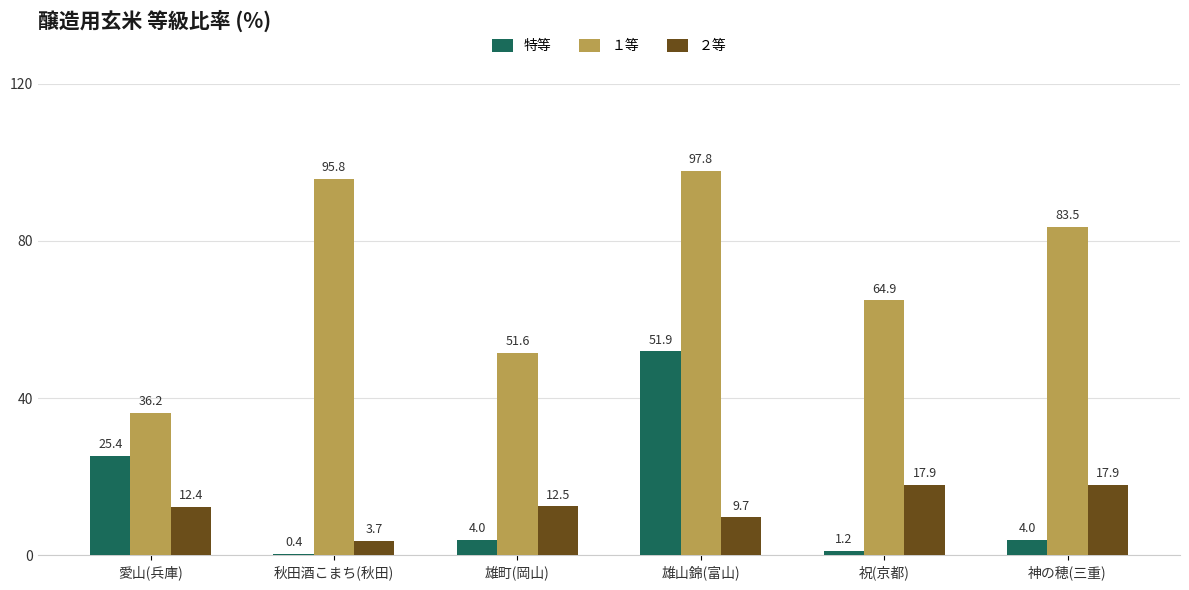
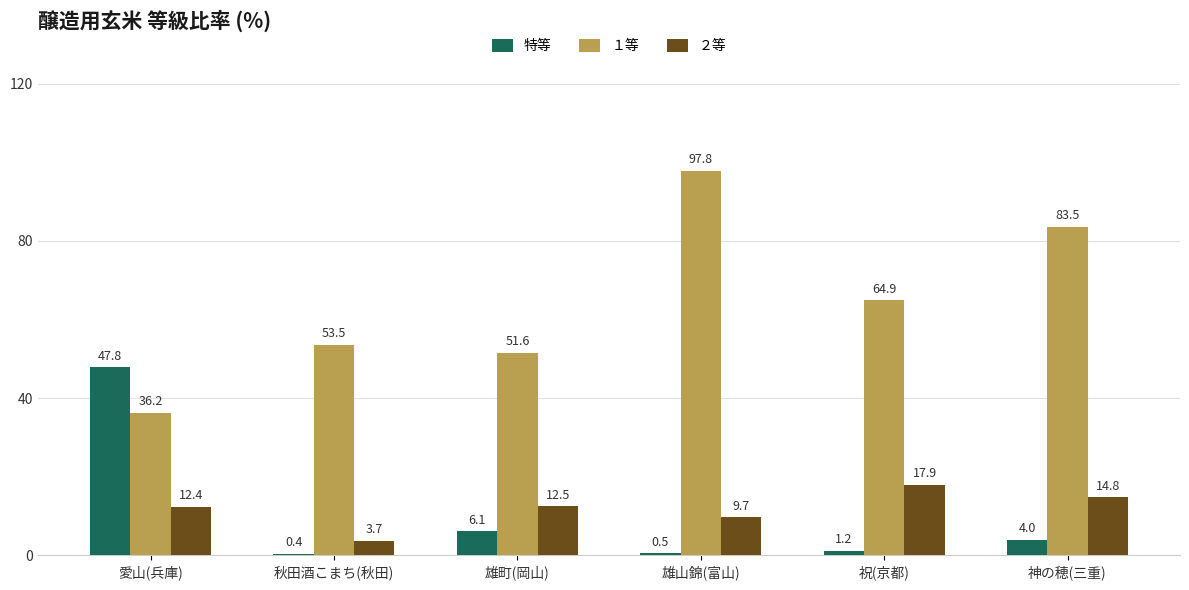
  {
    "特等": {
-     "愛山(兵庫)": 25.4,
+     "愛山(兵庫)": 47.8,
      "秋田酒こまち(秋田)": 0.4,
-     "雄町(岡山)": 4.0,
-     "雄山錦(富山)": 51.9,
+     "雄町(岡山)": 6.1,
+     "雄山錦(富山)": 0.5,
      "祝(京都)": 1.2,
      "神の穂(三重)": 4.0
    },
    "１等": {
      "愛山(兵庫)": 36.2,
-     "秋田酒こまち(秋田)": 95.8,
+     "秋田酒こまち(秋田)": 53.5,
      "雄町(岡山)": 51.6,
      "雄山錦(富山)": 97.8,
      "祝(京都)": 64.9,
      "神の穂(三重)": 83.5
    },
    "２等": {
      "愛山(兵庫)": 12.4,
      "秋田酒こまち(秋田)": 3.7,
      "雄町(岡山)": 12.5,
      "雄山錦(富山)": 9.7,
      "祝(京都)": 17.9,
-     "神の穂(三重)": 17.9
+     "神の穂(三重)": 14.8
    }
  }
